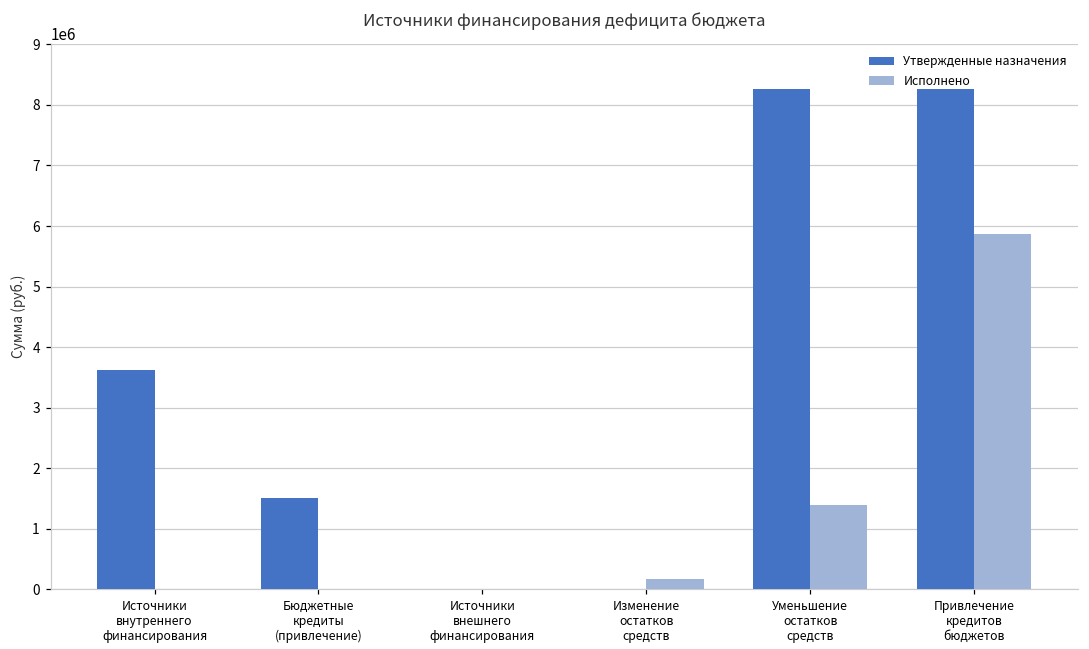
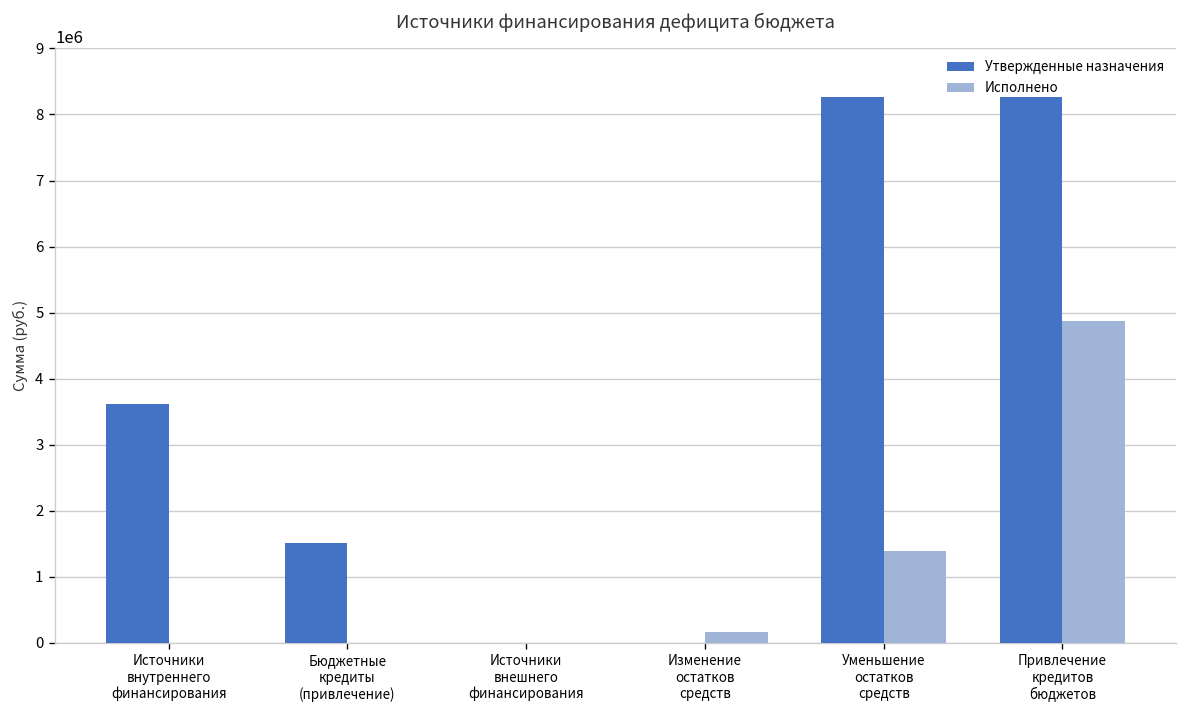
  {
    "Утвержденные назначения": {
      "Источники внутреннего финансирования": 3600000,
      "Бюджетные кредиты (привлечение)": 1500000,
      "Источники внешнего финансирования": 0,
      "Изменение остатков средств": 0,
      "Уменьшение остатков средств": 8300000,
      "Привлечение кредитов бюджетов": 8300000
    },
    "Исполнено": {
      "Источники внутреннего финансирования": 0,
      "Бюджетные кредиты (привлечение)": 0,
      "Источники внешнего финансирования": 0,
      "Изменение остатков средств": 200000,
      "Уменьшение остатков средств": 1400000,
-     "Привлечение кредитов бюджетов": 5900000
+     "Привлечение кредитов бюджетов": 4900000
    }
  }
